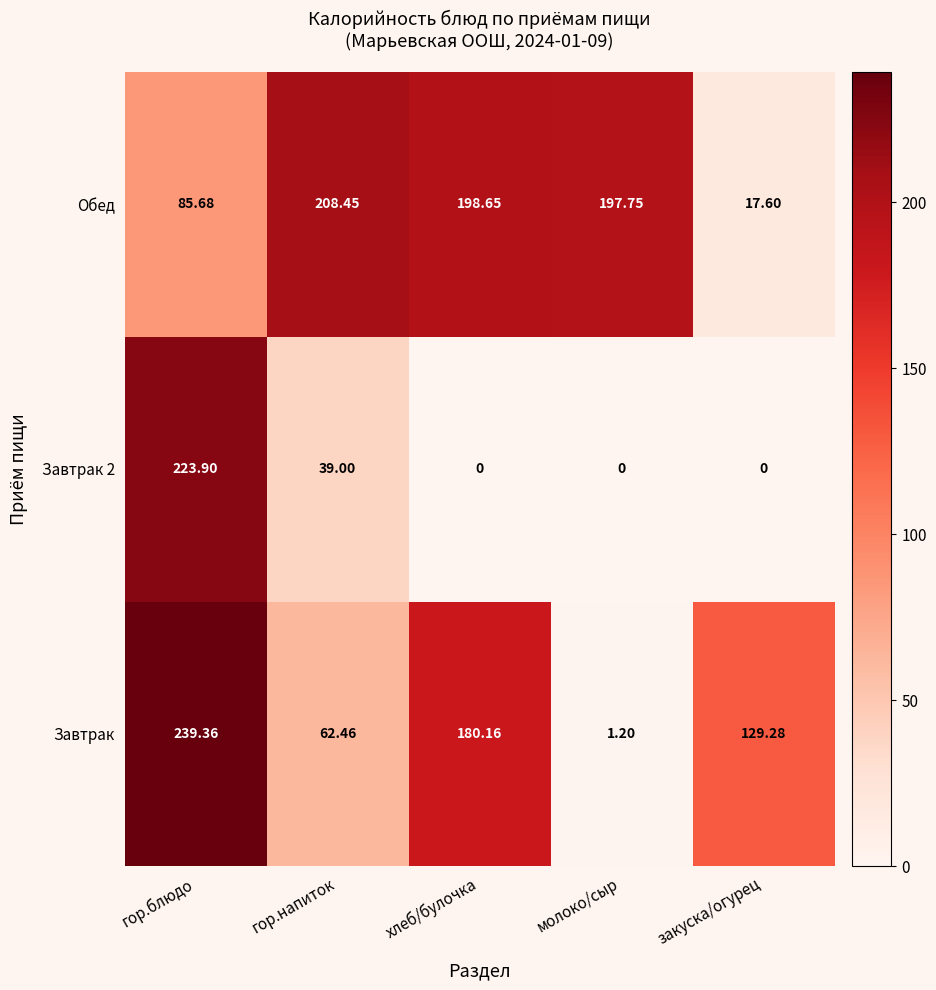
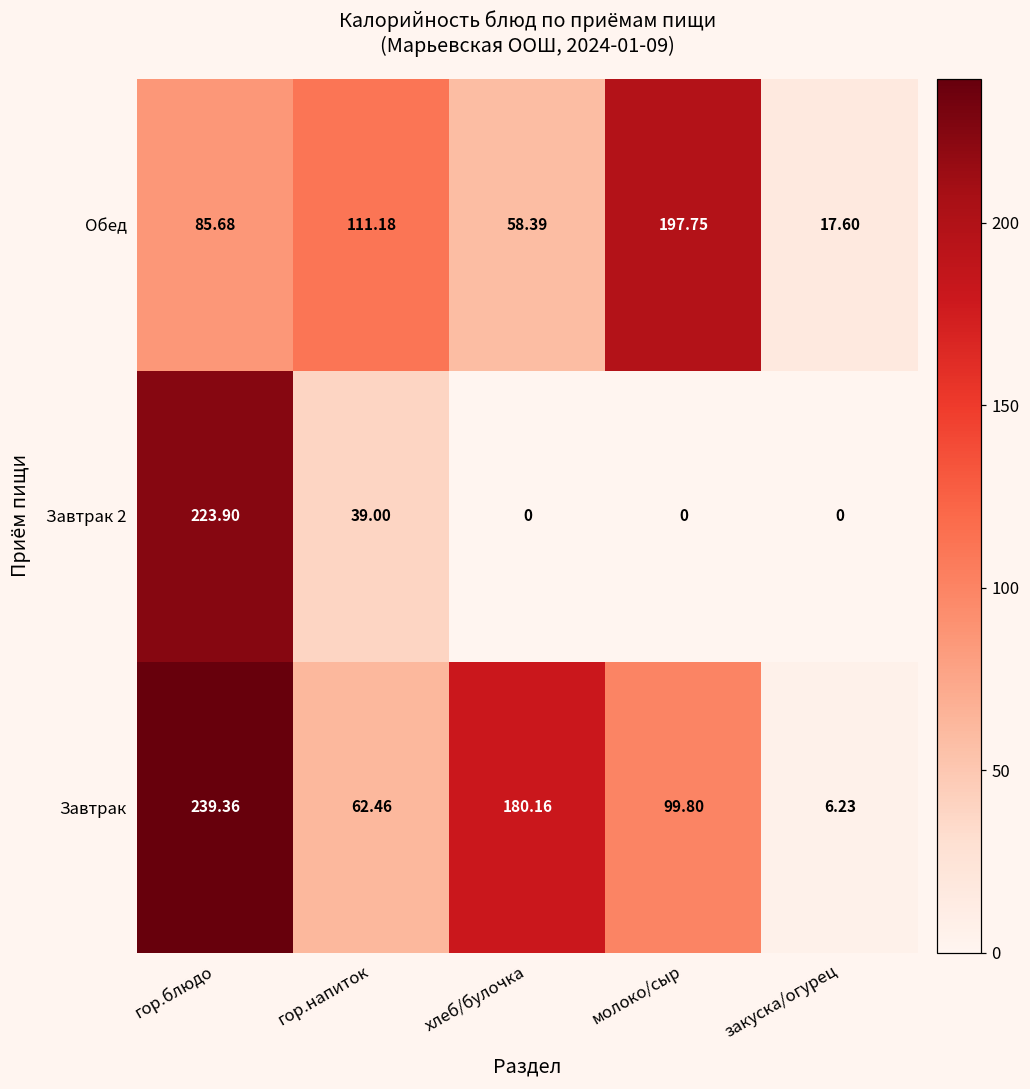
  {
    "Обед": {
      "гор.блюдо": 85.68,
-     "гор.напиток": 208.45,
-     "хлеб/булочка": 198.65,
+     "гор.напиток": 111.18,
+     "хлеб/булочка": 58.39,
      "молоко/сыр": 197.75,
      "закуска/огурец": 17.60
    },
    "Завтрак 2": {
      "гор.блюдо": 223.90,
      "гор.напиток": 39.00,
      "хлеб/булочка": 0,
      "молоко/сыр": 0,
      "закуска/огурец": 0
    },
    "Завтрак": {
      "гор.блюдо": 239.36,
      "гор.напиток": 62.46,
      "хлеб/булочка": 180.16,
-     "молоко/сыр": 1.20,
-     "закуска/огурец": 129.28
+     "молоко/сыр": 99.80,
+     "закуска/огурец": 6.23
    }
  }
